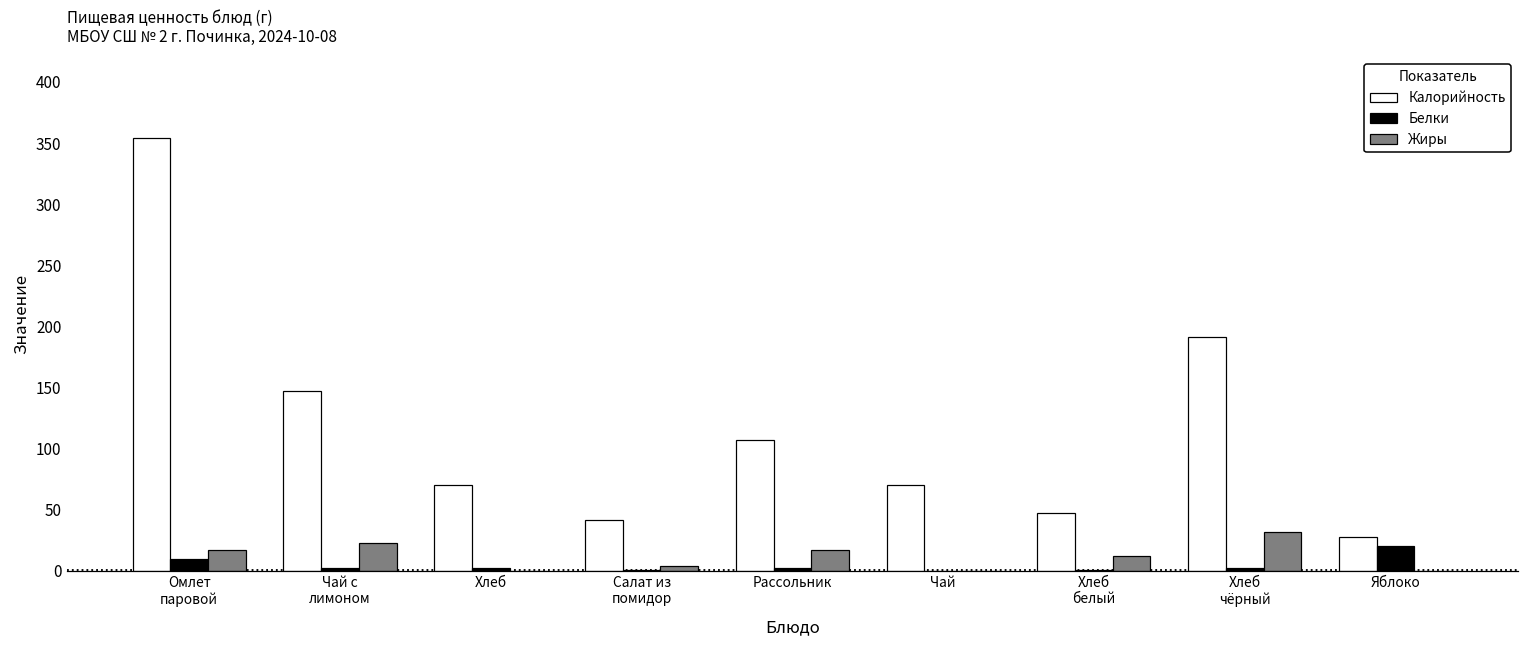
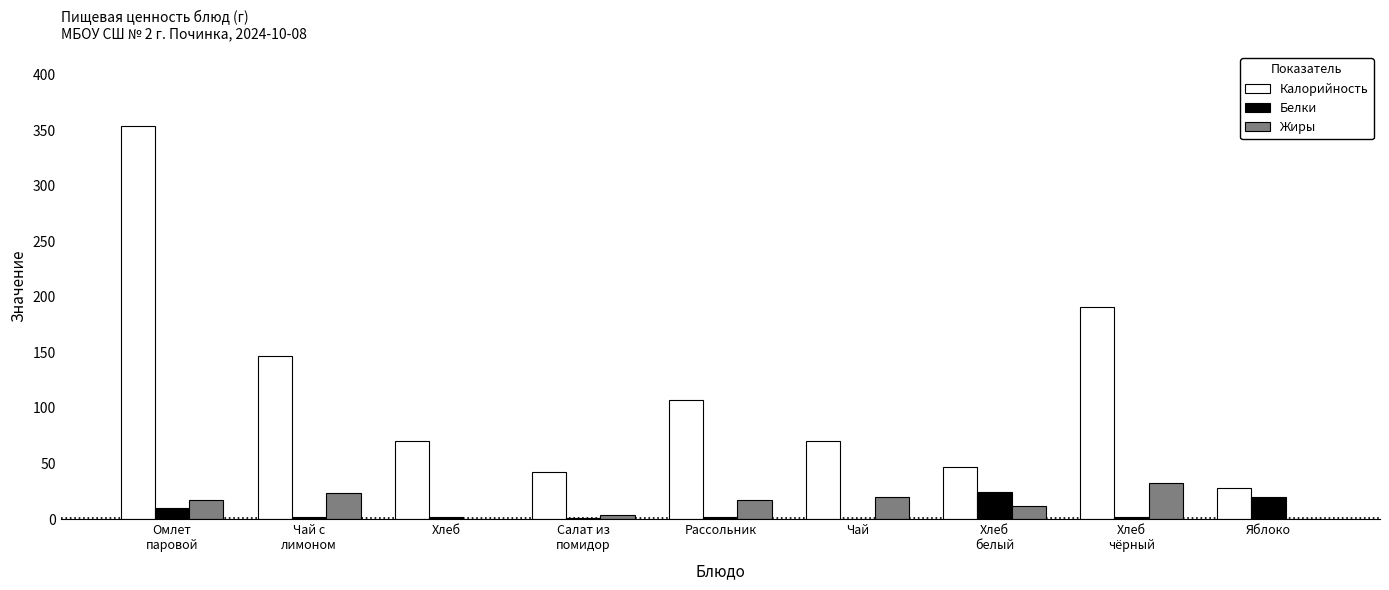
  {
    "Калорийность": {
      "Омлет паровой": 354,
      "Чай с лимоном": 147,
      "Хлеб": 70,
      "Салат из помидор": 42,
      "Рассольник": 107,
      "Чай": 70,
      "Хлеб белый": 47,
      "Хлеб чёрный": 191,
      "Яблоко": 28
    },
    "Белки": {
      "Омлет паровой": 10,
      "Чай": 0,
-     "Хлеб белый": 1,
+     "Хлеб белый": 24,
      "Яблоко": 20
    },
    "Жиры": {
      "Омлет паровой": 17,
      "Чай с лимоном": 23,
      "Хлеб": 0,
      "Салат из помидор": 4,
      "Рассольник": 17,
-     "Чай": 0,
+     "Чай": 20,
      "Хлеб белый": 12,
      "Хлеб чёрный": 32,
      "Яблоко": 0
    }
  }
